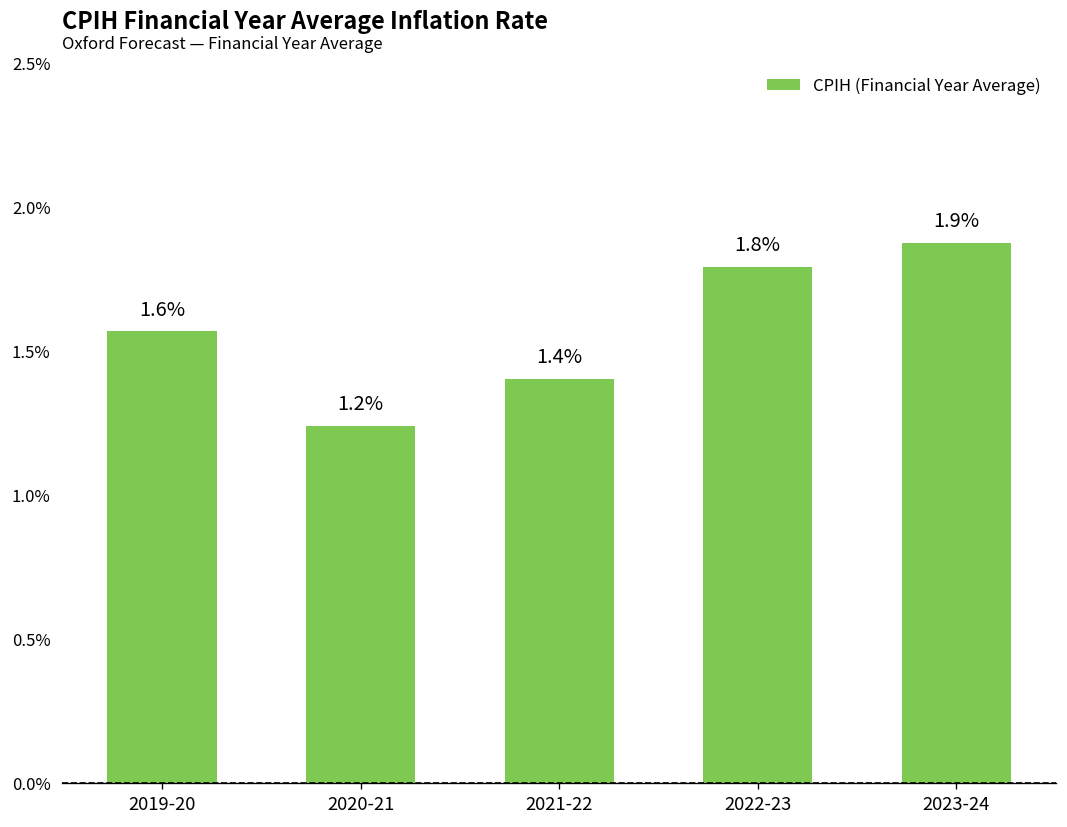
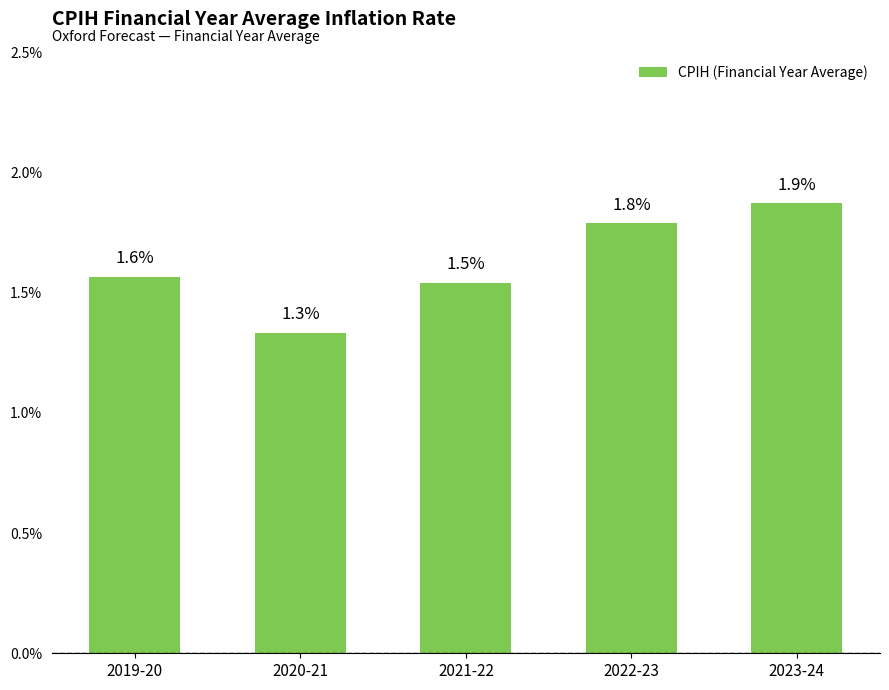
  {
    "2019-20": "1.6%",
-   "2020-21": "1.2%",
-   "2021-22": "1.4%",
+   "2020-21": "1.3%",
+   "2021-22": "1.5%",
    "2022-23": "1.8%",
    "2023-24": "1.9%"
  }
